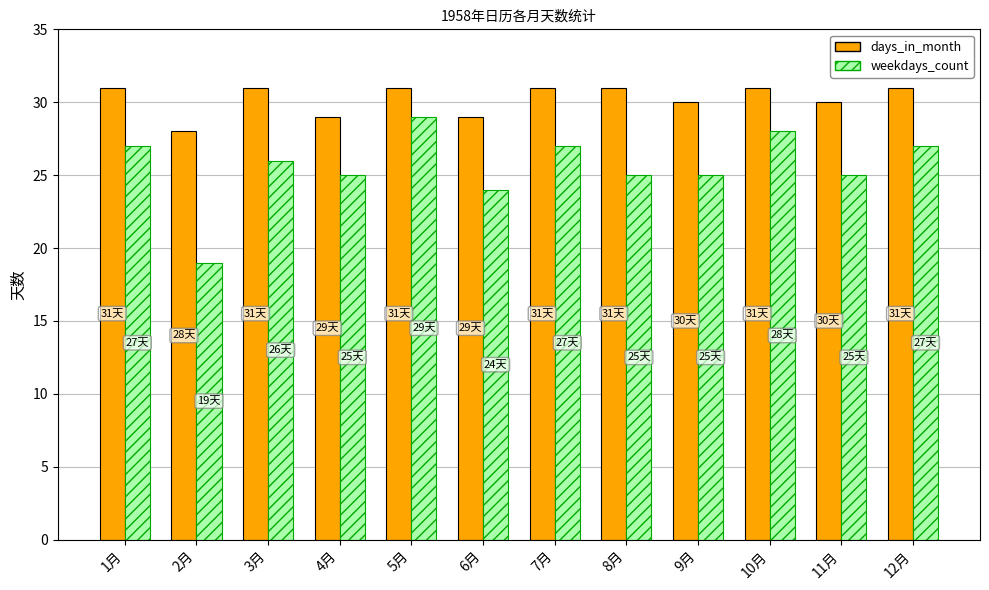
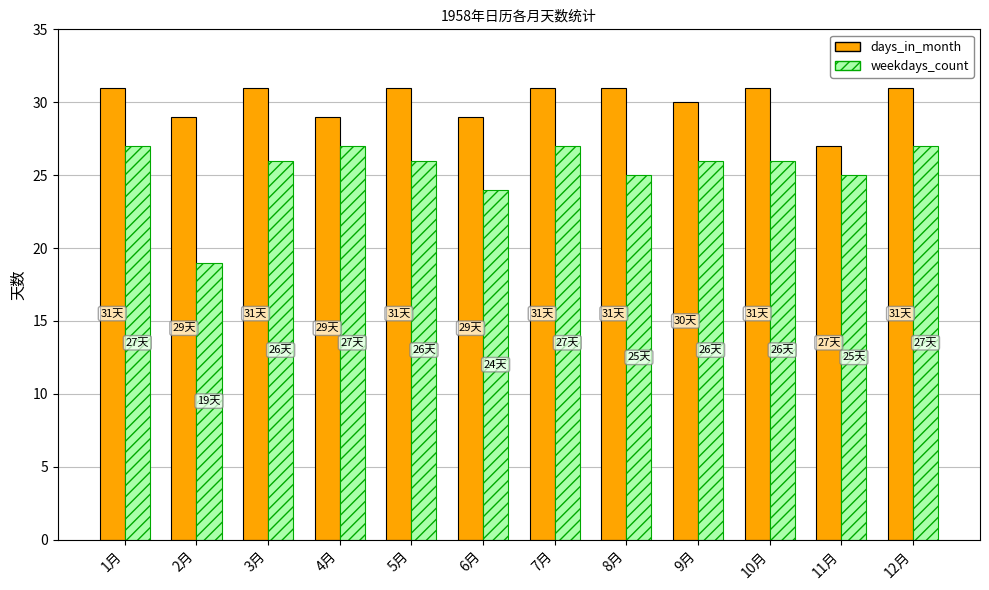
  {
    "days_in_month": {
-     "2月": "28天",
-     "11月": "30天"
+     "2月": "29天",
+     "11月": "27天"
    },
    "weekdays_count": {
-     "4月": "25天",
-     "5月": "29天",
-     "9月": "25天",
-     "10月": "28天"
+     "4月": "27天",
+     "5月": "26天",
+     "9月": "26天",
+     "10月": "26天"
    }
  }
